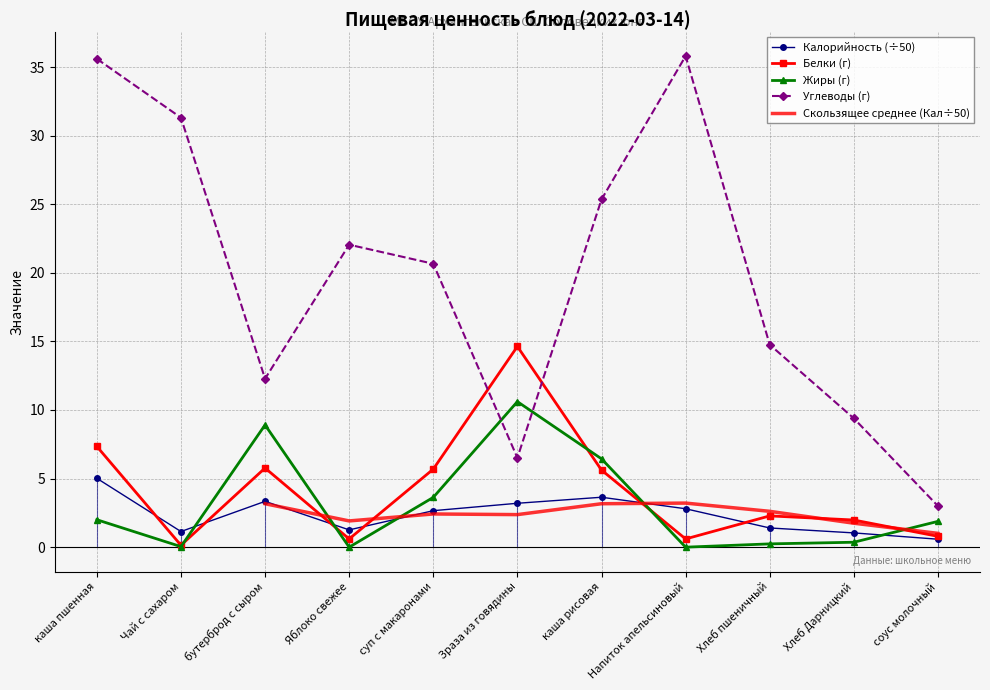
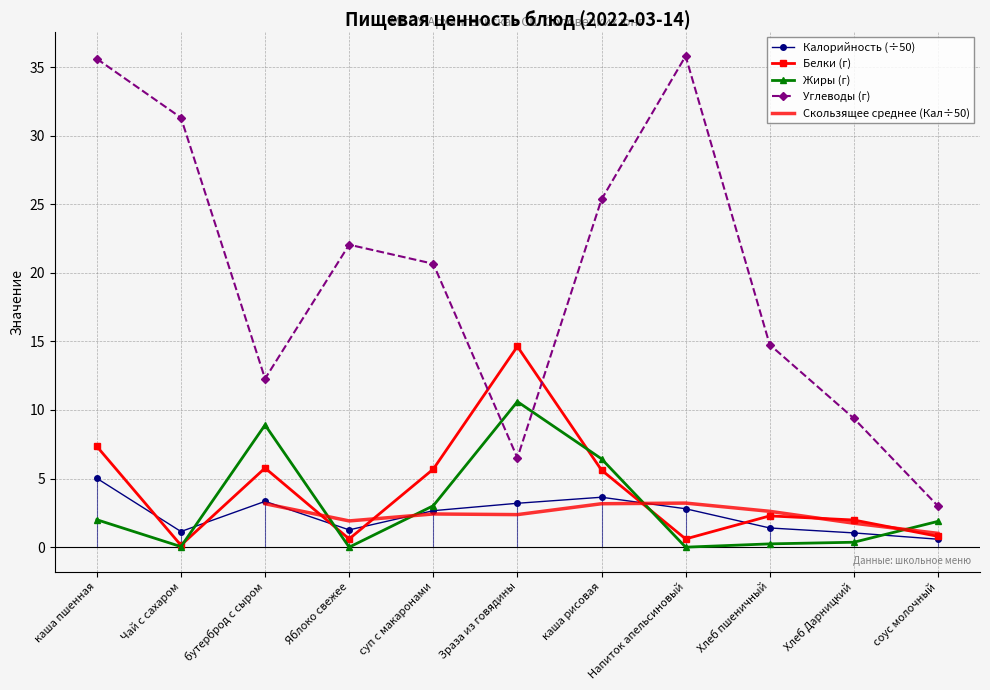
  {
    "Жиры (г)": {
      "каша пшенная": 2.0,
      "бутерброд с сыром": 8.9,
-     "суп с макаронами": 3.6,
+     "суп с макаронами": 3.0,
      "Зраза из говядины": 10.6,
      "каша рисовая": 6.4,
      "Хлеб пшеничный": 0.2,
      "Хлеб Дарницкий": 0.4,
      "соус молочный": 1.9
    },
    "Углеводы (г)": {
      "каша пшенная": 35.6,
      "Чай с сахаром": 31.3,
      "бутерброд с сыром": 12.3,
      "Яблоко свежее": 22.1,
      "суп с макаронами": 20.7,
      "Зраза из говядины": 6.5,
      "каша рисовая": 25.4,
      "Напиток апельсиновый": 35.8,
      "Хлеб пшеничный": 14.8,
      "Хлеб Дарницкий": 9.4,
      "соус молочный": 3.0
    }
  }
